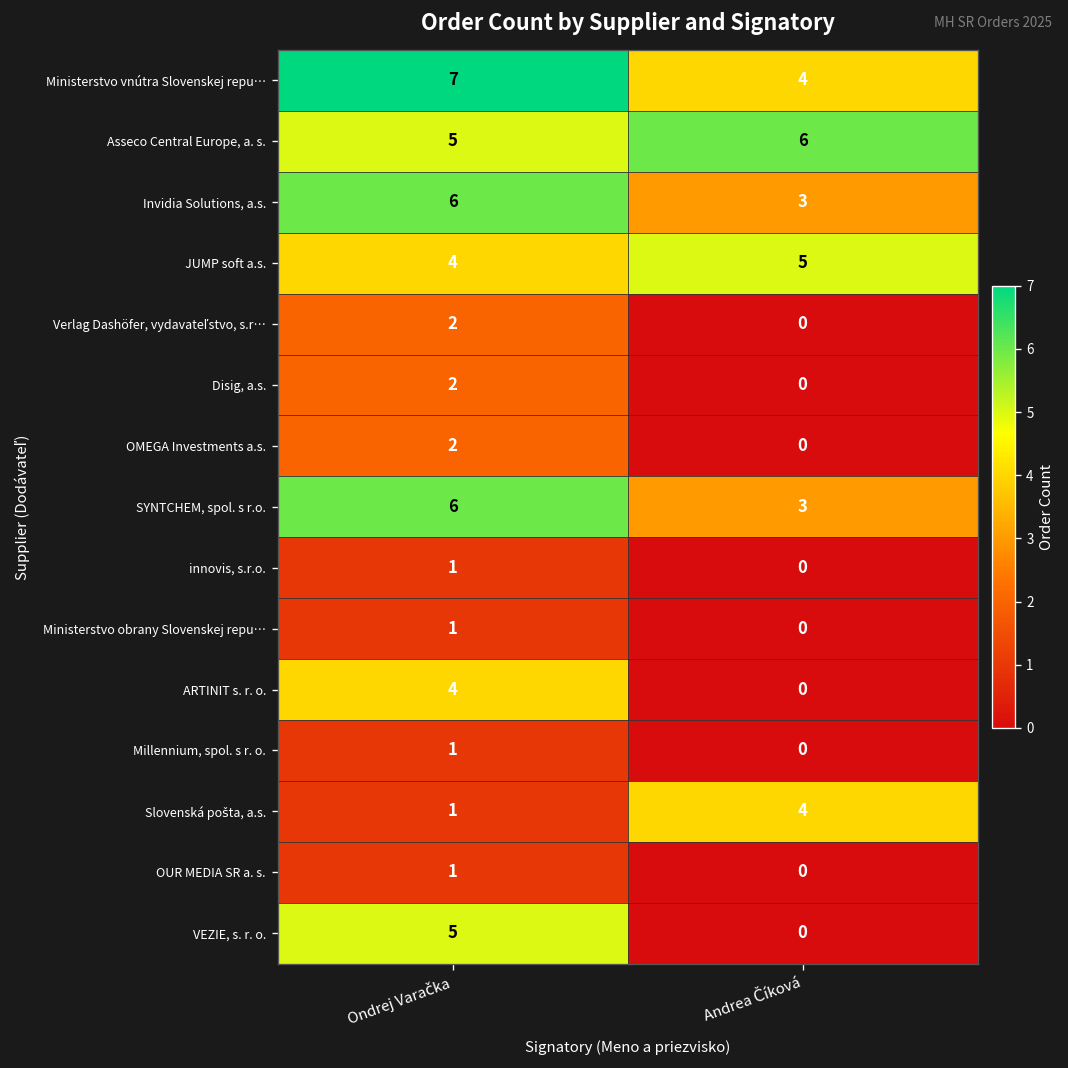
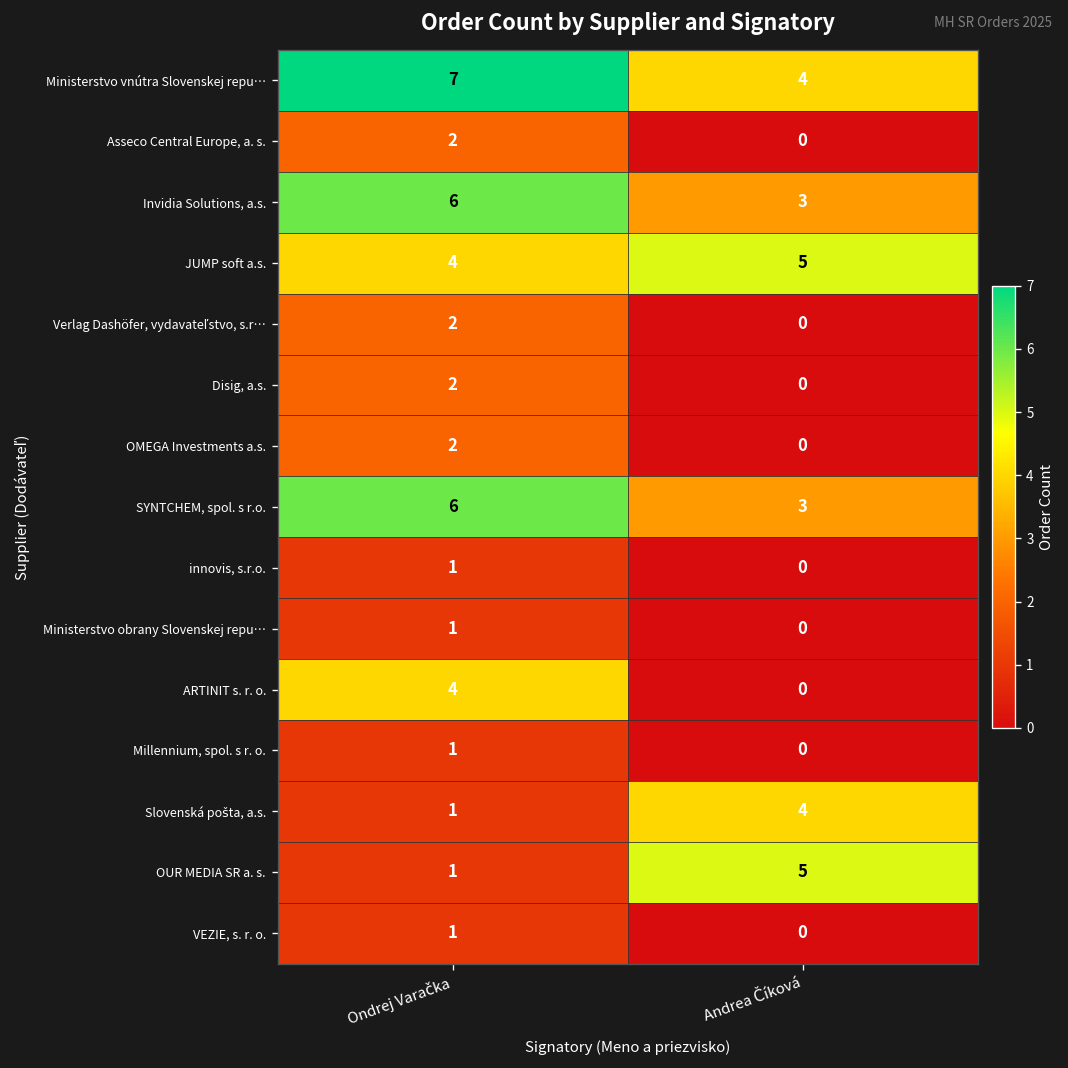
  {
    "Ministerstvo vnútra Slovenskej repu…": {
      "Ondrej Varačka": 7,
      "Andrea Číková": 4
    },
    "Asseco Central Europe, a. s.": {
-     "Ondrej Varačka": 5,
-     "Andrea Číková": 6
+     "Ondrej Varačka": 2,
+     "Andrea Číková": 0
    },
    "Invidia Solutions, a.s.": {
      "Ondrej Varačka": 6,
      "Andrea Číková": 3
    },
    "JUMP soft a.s.": {
      "Ondrej Varačka": 4,
      "Andrea Číková": 5
    },
    "Verlag Dashöfer, vydavateľstvo, s.r…": {
      "Ondrej Varačka": 2,
      "Andrea Číková": 0
    },
    "Disig, a.s.": {
      "Ondrej Varačka": 2,
      "Andrea Číková": 0
    },
    "OMEGA Investments a.s.": {
      "Ondrej Varačka": 2,
      "Andrea Číková": 0
    },
    "SYNTCHEM, spol. s r.o.": {
      "Ondrej Varačka": 6,
      "Andrea Číková": 3
    },
    "innovis, s.r.o.": {
      "Ondrej Varačka": 1,
      "Andrea Číková": 0
    },
    "Ministerstvo obrany Slovenskej repu…": {
      "Ondrej Varačka": 1,
      "Andrea Číková": 0
    },
    "ARTINIT s. r. o.": {
      "Ondrej Varačka": 4,
      "Andrea Číková": 0
    },
    "Millennium, spol. s r. o.": {
      "Ondrej Varačka": 1,
      "Andrea Číková": 0
    },
    "Slovenská pošta, a.s.": {
      "Ondrej Varačka": 1,
      "Andrea Číková": 4
    },
    "OUR MEDIA SR a. s.": {
      "Ondrej Varačka": 1,
-     "Andrea Číková": 0
+     "Andrea Číková": 5
    },
    "VEZIE, s. r. o.": {
-     "Ondrej Varačka": 5,
+     "Ondrej Varačka": 1,
      "Andrea Číková": 0
    }
  }
